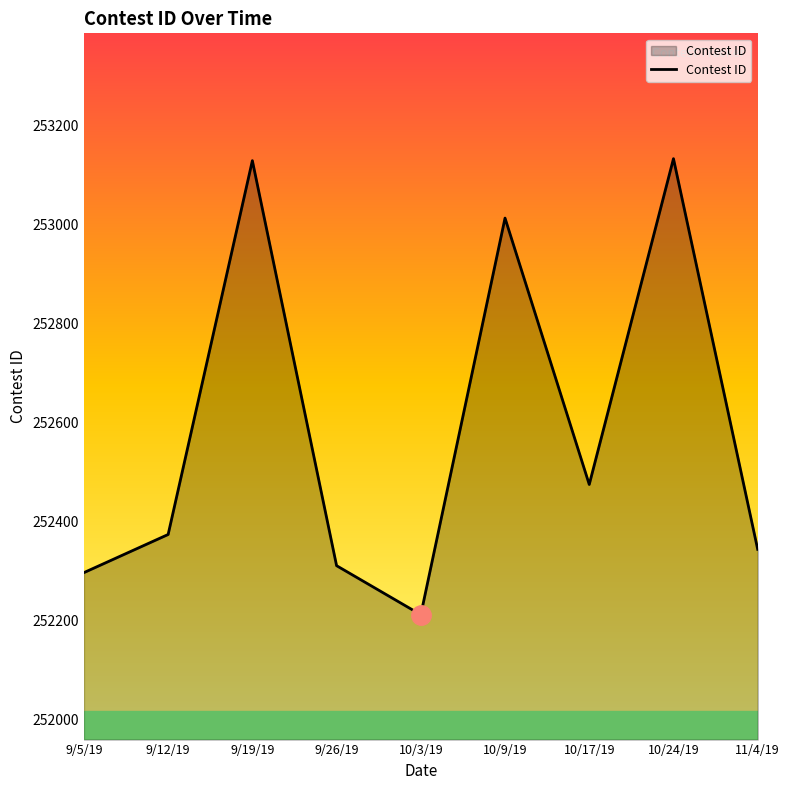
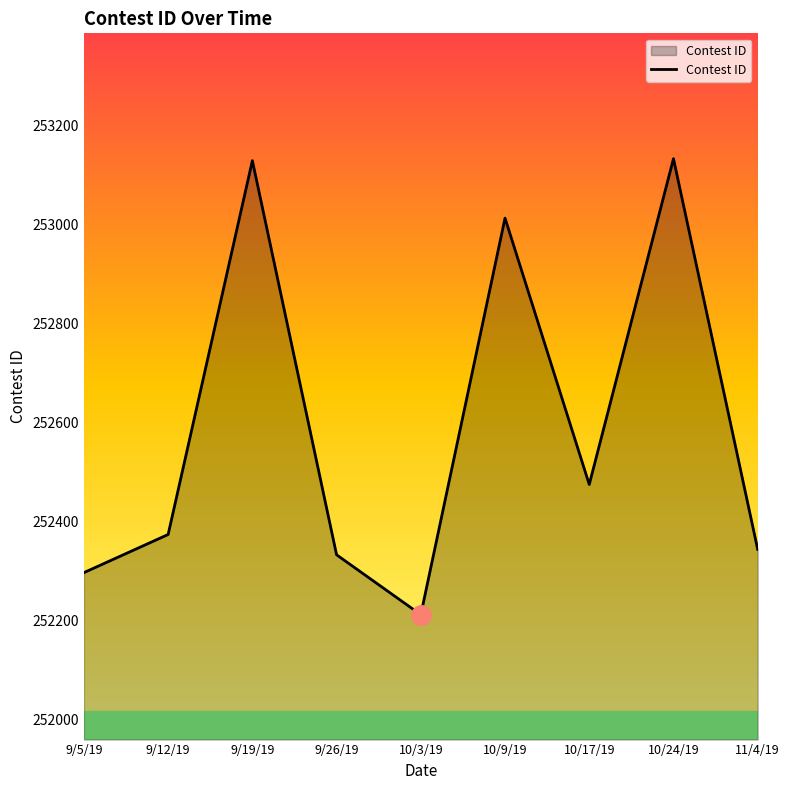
  {
    "Contest ID": {
      "9/5/19": 252300,
      "9/12/19": 252370,
      "9/19/19": 253130,
-     "9/26/19": 252310,
+     "9/26/19": 252330,
      "10/9/19": 253010,
      "10/17/19": 252470,
      "10/24/19": 253130,
      "11/4/19": 252340
    }
  }
